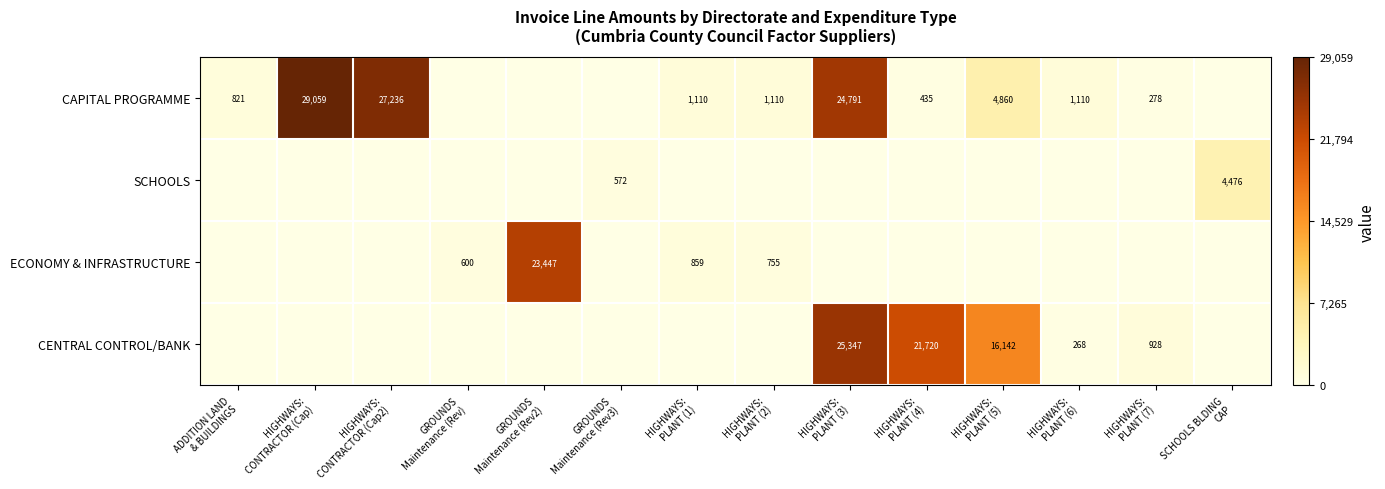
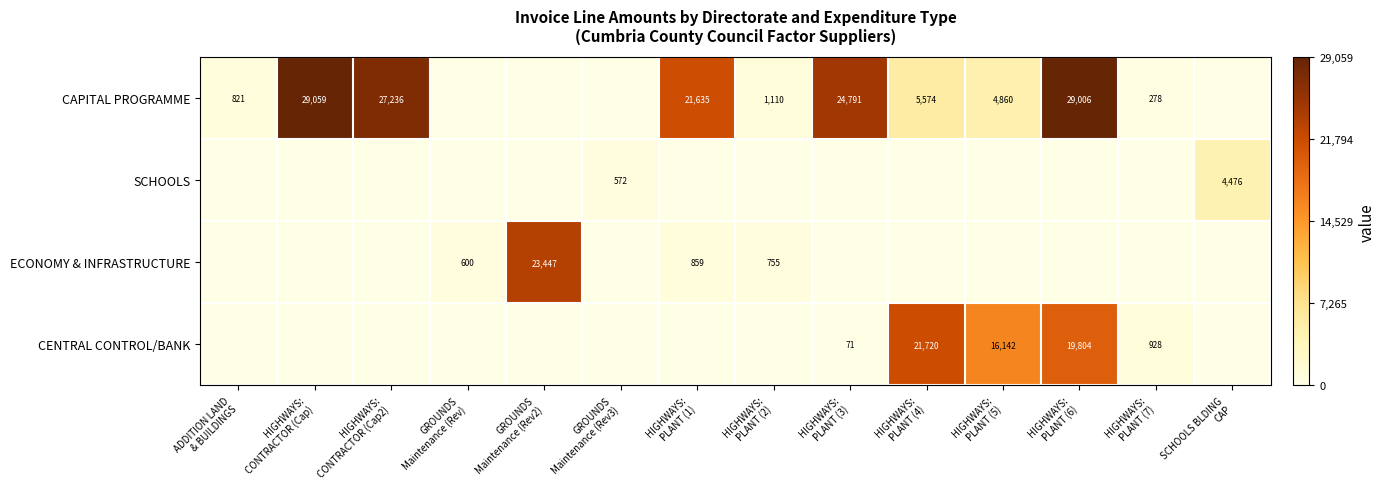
  {
    "CAPITAL PROGRAMME": {
      "ADDITION LAND & BUILDINGS": "821",
      "HIGHWAYS: CONTRACTOR (Cap)": "29,059",
      "HIGHWAYS: CONTRACTOR (Cap2)": "27,236",
-     "HIGHWAYS: PLANT (1)": "1,110",
+     "HIGHWAYS: PLANT (1)": "21,635",
      "HIGHWAYS: PLANT (2)": "1,110",
      "HIGHWAYS: PLANT (3)": "24,791",
-     "HIGHWAYS: PLANT (4)": "435",
+     "HIGHWAYS: PLANT (4)": "5,574",
      "HIGHWAYS: PLANT (5)": "4,860",
-     "HIGHWAYS: PLANT (6)": "1,110",
+     "HIGHWAYS: PLANT (6)": "29,006",
      "HIGHWAYS: PLANT (7)": "278"
    },
    "SCHOOLS": {
      "GROUNDS Maintenance (Rev3)": "572",
      "SCHOOLS BLDING CAP": "4,476"
    },
    "ECONOMY & INFRASTRUCTURE": {
      "GROUNDS Maintenance (Rev)": "600",
      "GROUNDS Maintenance (Rev2)": "23,447",
      "HIGHWAYS: PLANT (1)": "859",
      "HIGHWAYS: PLANT (2)": "755"
    },
    "CENTRAL CONTROL/BANK": {
-     "HIGHWAYS: PLANT (3)": "25,347",
+     "HIGHWAYS: PLANT (3)": "71",
      "HIGHWAYS: PLANT (4)": "21,720",
      "HIGHWAYS: PLANT (5)": "16,142",
-     "HIGHWAYS: PLANT (6)": "268",
+     "HIGHWAYS: PLANT (6)": "19,804",
      "HIGHWAYS: PLANT (7)": "928"
    }
  }
